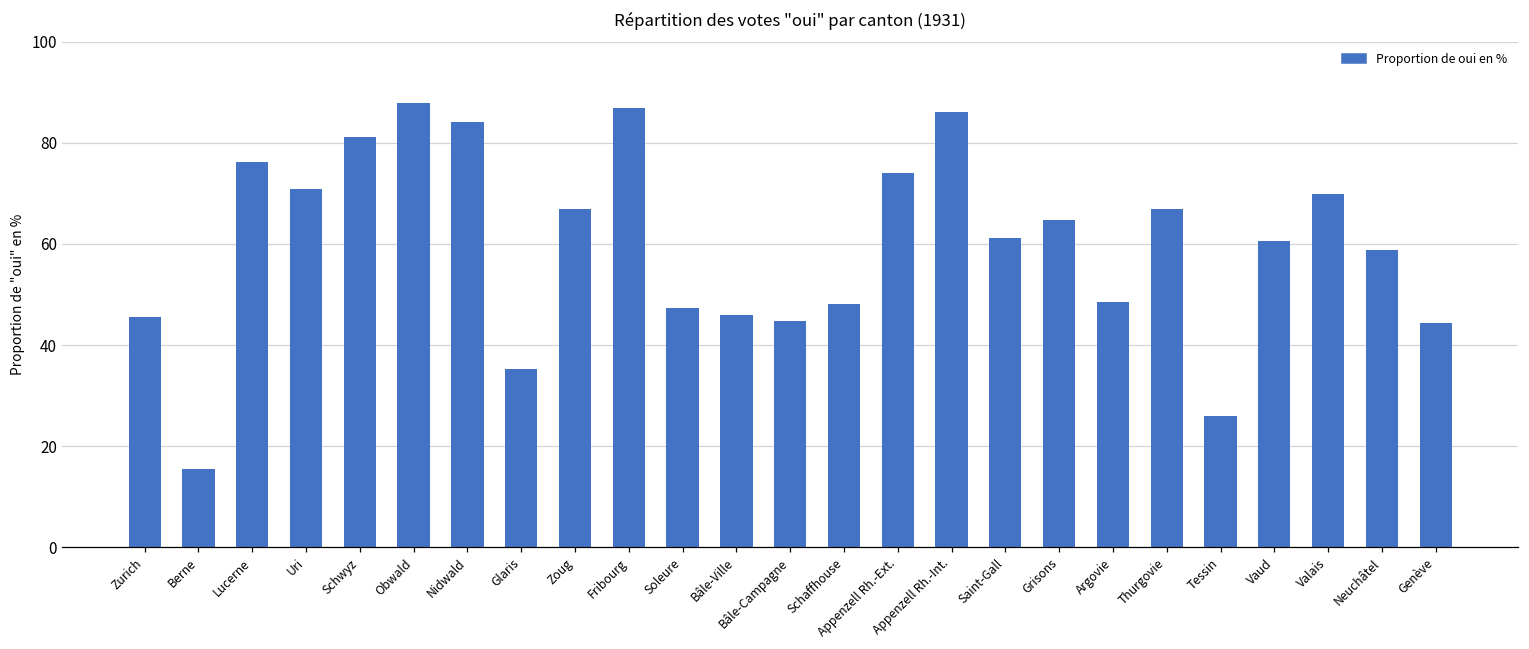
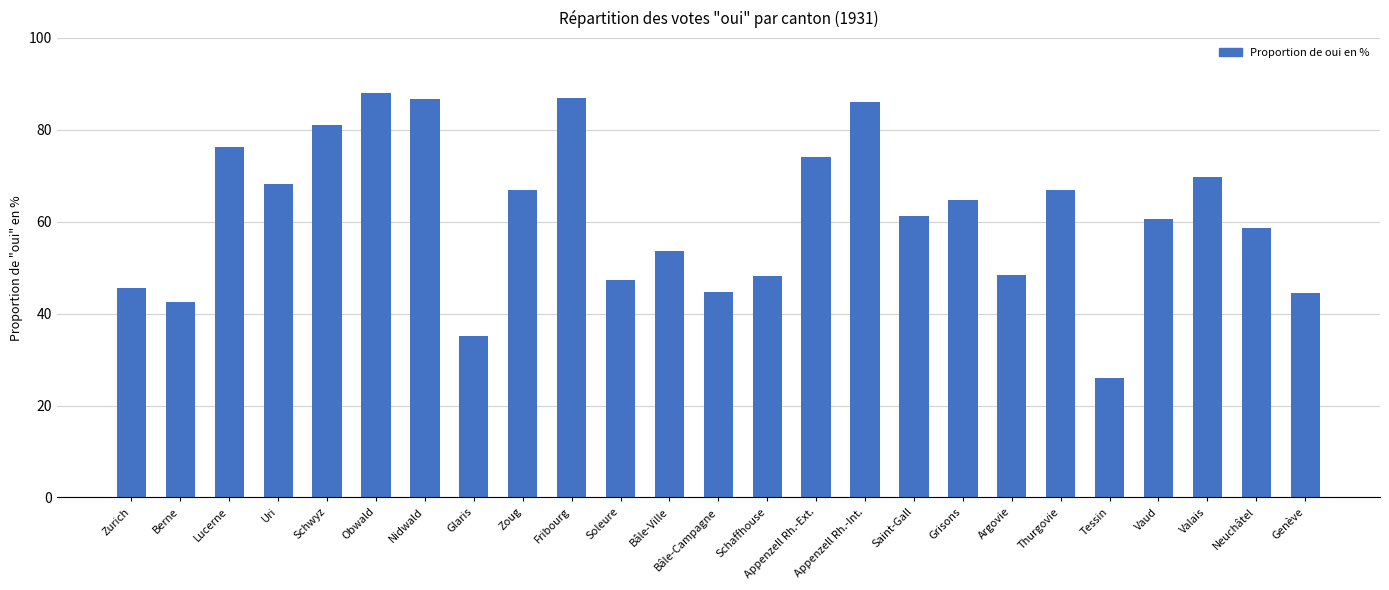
  {
    "Zurich": 46,
-   "Berne": 16,
+   "Berne": 43,
    "Lucerne": 76,
-   "Uri": 71,
+   "Uri": 68,
    "Schwyz": 81,
    "Obwald": 88,
-   "Nidwald": 84,
+   "Nidwald": 87,
    "Glaris": 35,
    "Zoug": 67,
    "Fribourg": 87,
    "Soleure": 47,
-   "Bâle-Ville": 46,
+   "Bâle-Ville": 54,
    "Bâle-Campagne": 45,
    "Schaffhouse": 48,
    "Appenzell Rh.-Ext.": 74,
    "Appenzell Rh.-Int.": 86,
    "Saint-Gall": 61,
    "Grisons": 65,
    "Argovie": 49,
    "Thurgovie": 67,
    "Tessin": 26,
    "Vaud": 61,
    "Valais": 70,
    "Neuchâtel": 59,
    "Genève": 44
  }
